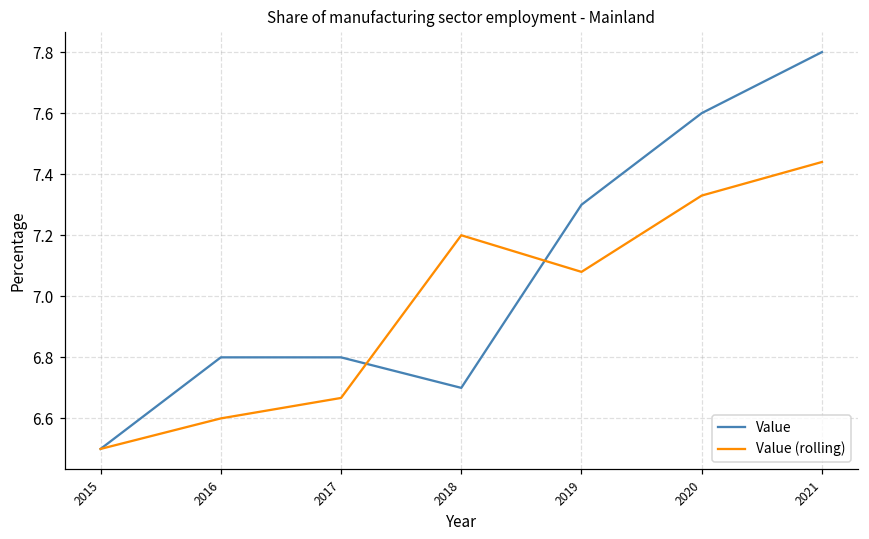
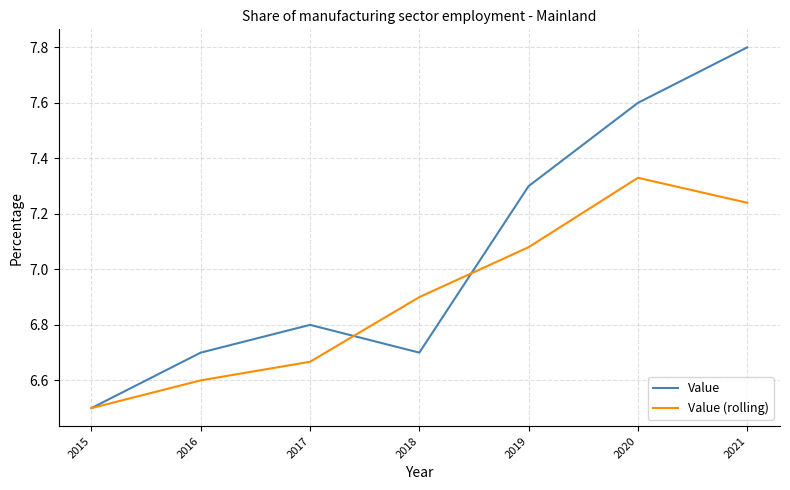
  {
    "Value": {
-     "2016": 6.8,
+     "2016": 6.7,
      "2017": 6.8,
      "2018": 6.7,
      "2019": 7.3,
      "2020": 7.6,
      "2021": 7.8
    },
    "Value (rolling)": {
      "2016": 6.60,
      "2017": 6.67,
-     "2018": 7.2,
+     "2018": 6.9,
      "2019": 7.08,
      "2020": 7.33,
-     "2021": 7.44
+     "2021": 7.24
    }
  }
